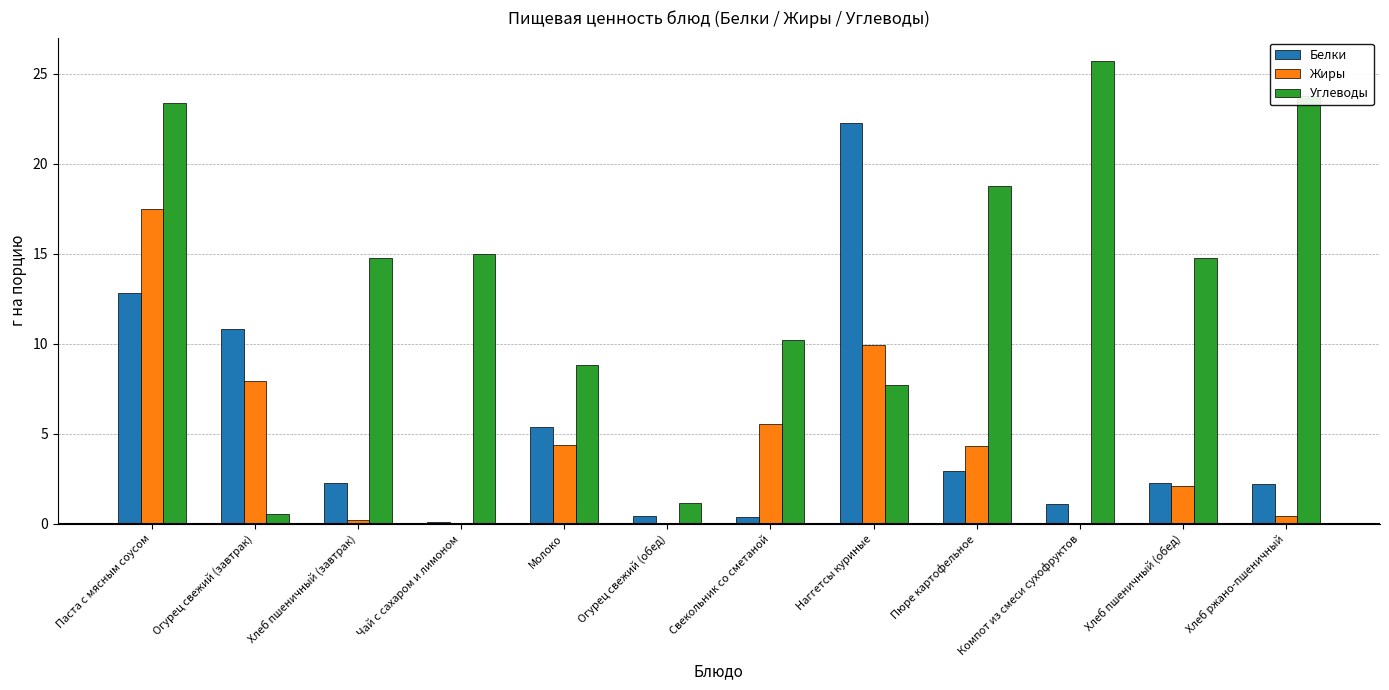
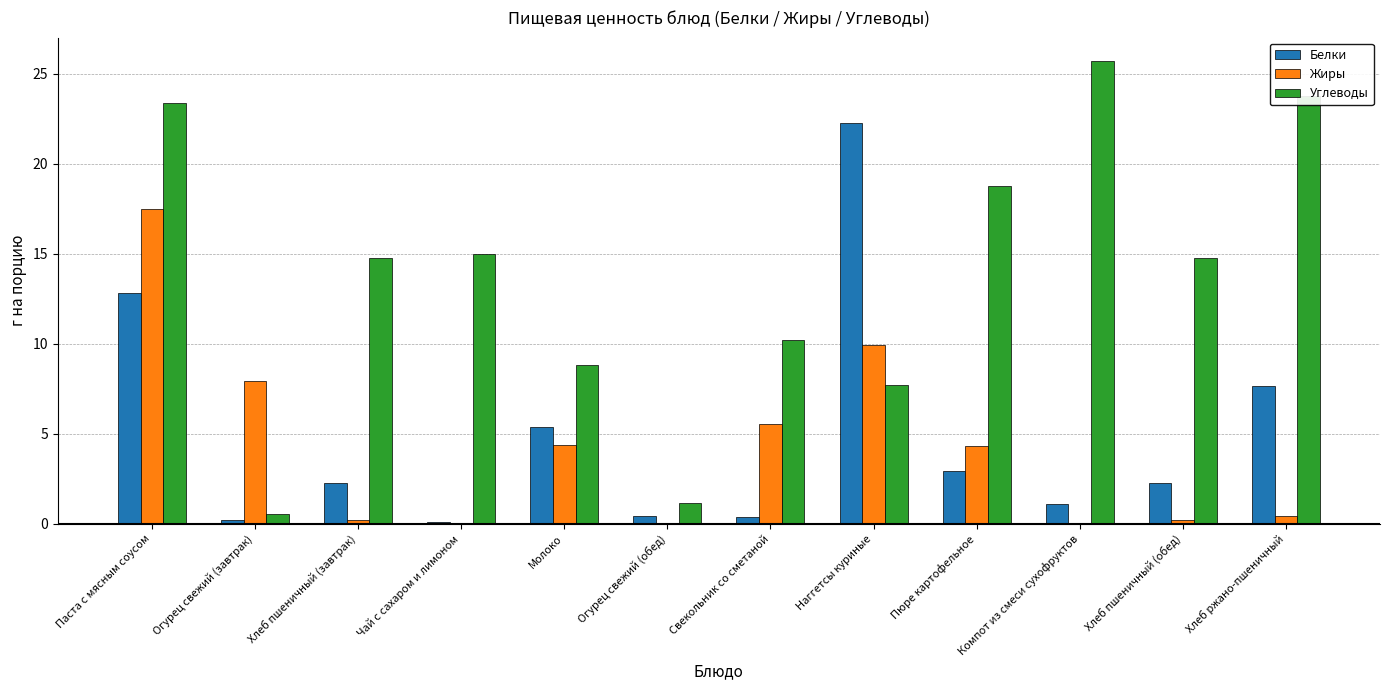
  {
    "Белки": {
      "Паста с мясным соусом": 12.8,
-     "Огурец свежий (завтрак)": 10.8,
+     "Огурец свежий (завтрак)": 0.2,
      "Хлеб пшеничный (завтрак)": 2.3,
      "Молоко": 5.4,
      "Огурец свежий (обед)": 0.4,
      "Свекольник со сметаной": 0.4,
      "Наггетсы куриные": 22.3,
      "Пюре картофельное": 2.9,
      "Компот из смеси сухофруктов": 1.1,
      "Хлеб пшеничный (обед)": 2.3,
-     "Хлеб ржано-пшеничный": 2.2
+     "Хлеб ржано-пшеничный": 7.7
    },
    "Жиры": {
      "Паста с мясным соусом": 17.5,
      "Огурец свежий (завтрак)": 7.9,
      "Хлеб пшеничный (завтрак)": 0.2,
      "Молоко": 4.4,
      "Свекольник со сметаной": 5.5,
      "Наггетсы куриные": 10.0,
      "Пюре картофельное": 4.3,
      "Компот из смеси сухофруктов": 0.0,
-     "Хлеб пшеничный (обед)": 2.1,
+     "Хлеб пшеничный (обед)": 0.2,
      "Хлеб ржано-пшеничный": 0.4
    },
    "Углеводы": {
      "Паста с мясным соусом": 23.4,
      "Огурец свежий (завтрак)": 0.6,
      "Хлеб пшеничный (завтрак)": 14.8,
      "Чай с сахаром и лимоном": 15.0,
      "Молоко": 8.8,
      "Огурец свежий (обед)": 1.1,
      "Свекольник со сметаной": 10.2,
      "Наггетсы куриные": 7.7,
      "Пюре картофельное": 18.8,
      "Компот из смеси сухофруктов": 25.7,
      "Хлеб пшеничный (обед)": 14.8
    }
  }
